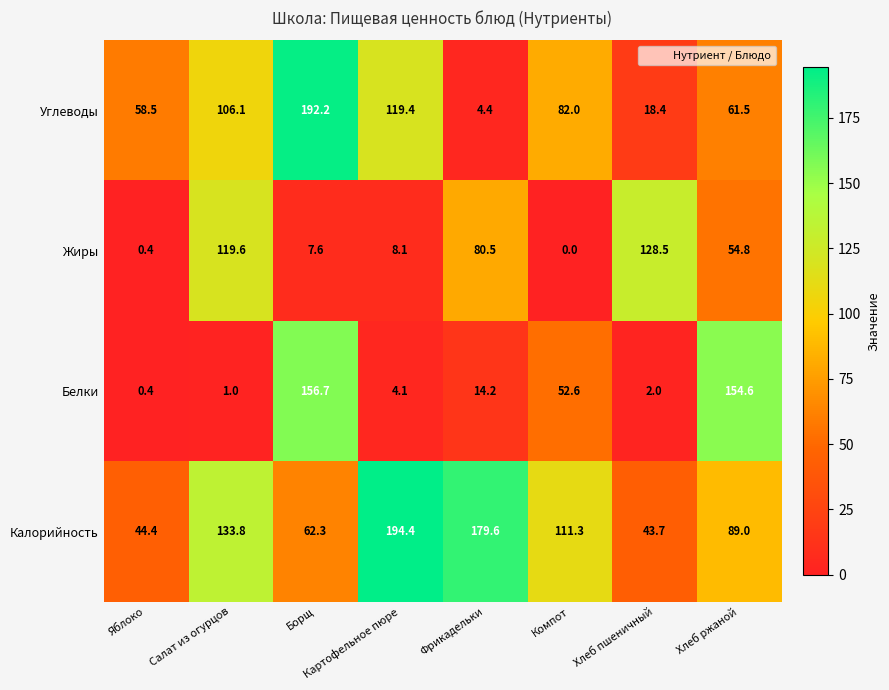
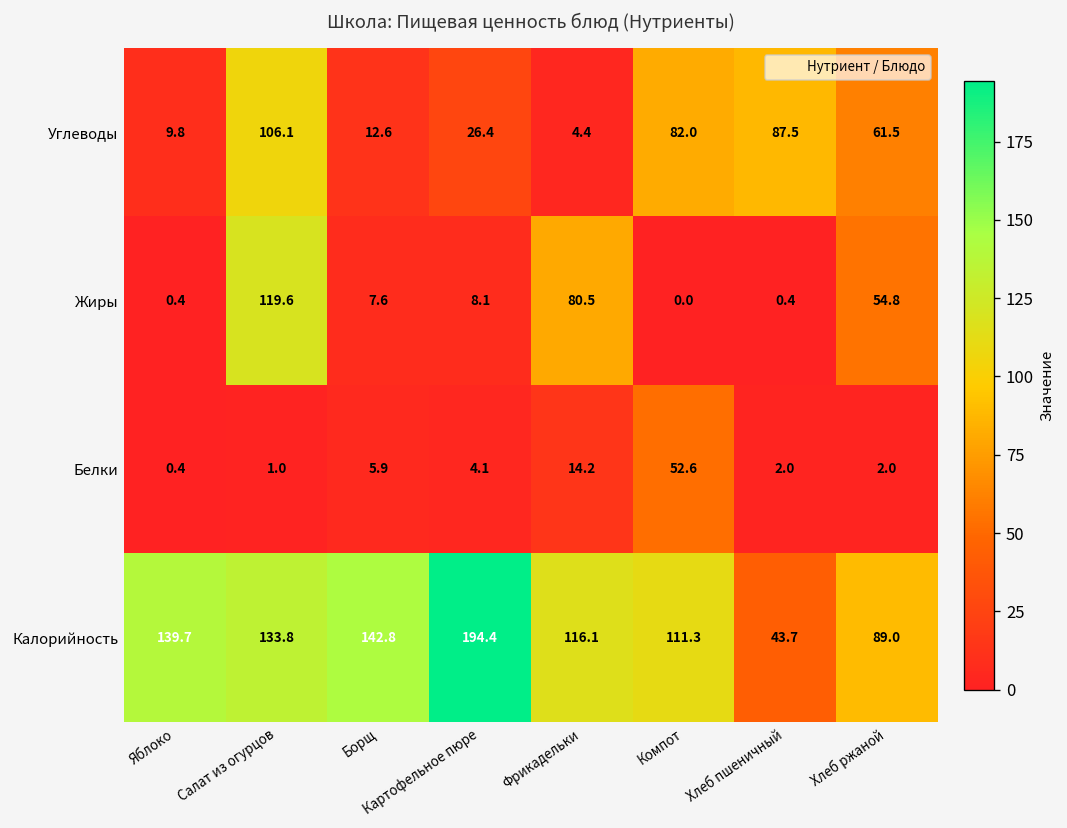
  {
    "Углеводы": {
-     "Яблоко": 58.5,
+     "Яблоко": 9.8,
      "Салат из огурцов": 106.1,
-     "Борщ": 192.2,
-     "Картофельное пюре": 119.4,
+     "Борщ": 12.6,
+     "Картофельное пюре": 26.4,
      "Фрикадельки": 4.4,
      "Компот": 82.0,
-     "Хлеб пшеничный": 18.4,
+     "Хлеб пшеничный": 87.5,
      "Хлеб ржаной": 61.5
    },
    "Жиры": {
      "Яблоко": 0.4,
      "Салат из огурцов": 119.6,
      "Борщ": 7.6,
      "Картофельное пюре": 8.1,
      "Фрикадельки": 80.5,
      "Компот": 0.0,
-     "Хлеб пшеничный": 128.5,
+     "Хлеб пшеничный": 0.4,
      "Хлеб ржаной": 54.8
    },
    "Белки": {
      "Яблоко": 0.4,
      "Салат из огурцов": 1.0,
-     "Борщ": 156.7,
+     "Борщ": 5.9,
      "Картофельное пюре": 4.1,
      "Фрикадельки": 14.2,
      "Компот": 52.6,
      "Хлеб пшеничный": 2.0,
-     "Хлеб ржаной": 154.6
+     "Хлеб ржаной": 2.0
    },
    "Калорийность": {
-     "Яблоко": 44.4,
+     "Яблоко": 139.7,
      "Салат из огурцов": 133.8,
-     "Борщ": 62.3,
+     "Борщ": 142.8,
      "Картофельное пюре": 194.4,
-     "Фрикадельки": 179.6,
+     "Фрикадельки": 116.1,
      "Компот": 111.3,
      "Хлеб пшеничный": 43.7,
      "Хлеб ржаной": 89.0
    }
  }
